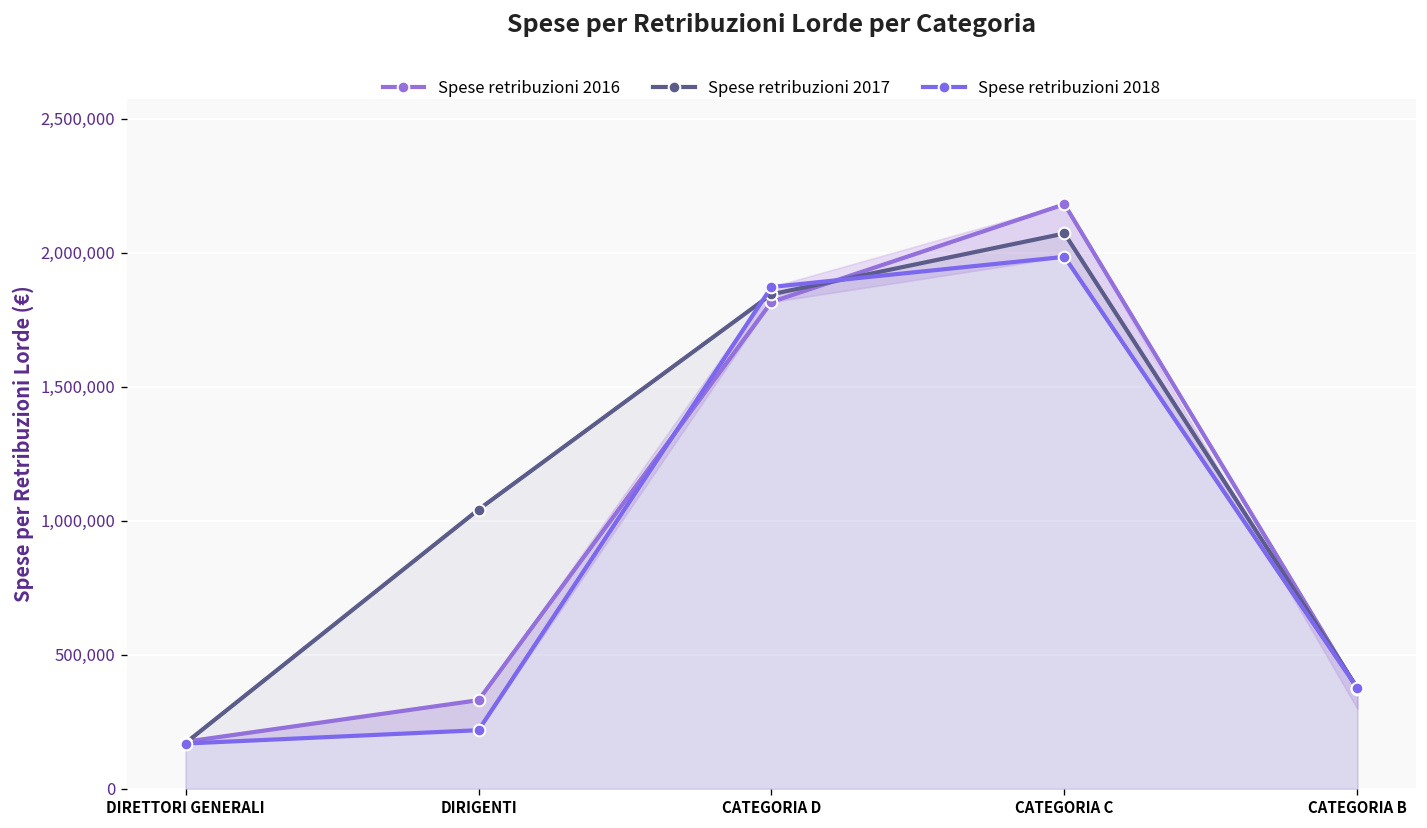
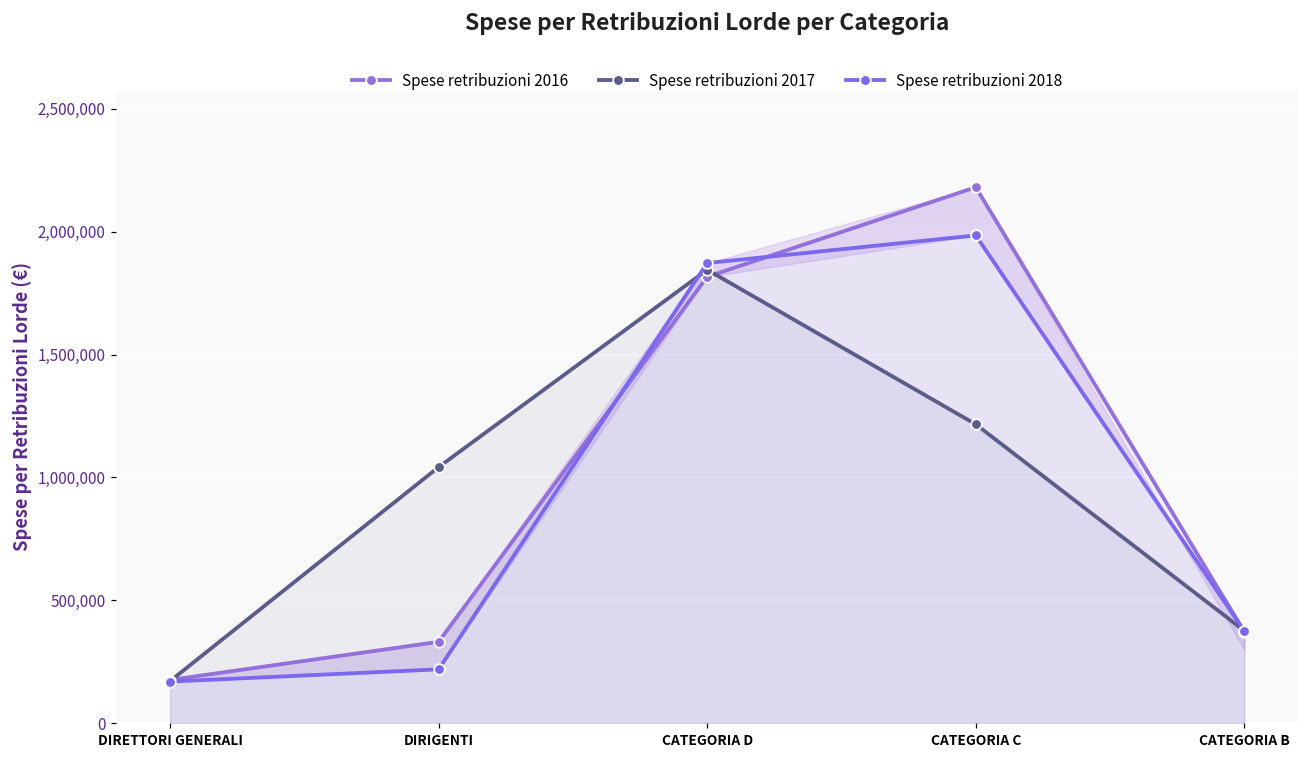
  {
    "Spese retribuzioni 2017": {
      "DIRIGENTI": "1,040,000",
      "CATEGORIA D": "1,850,000",
-     "CATEGORIA C": "2,070,000"
+     "CATEGORIA C": "1,220,000"
    }
  }
